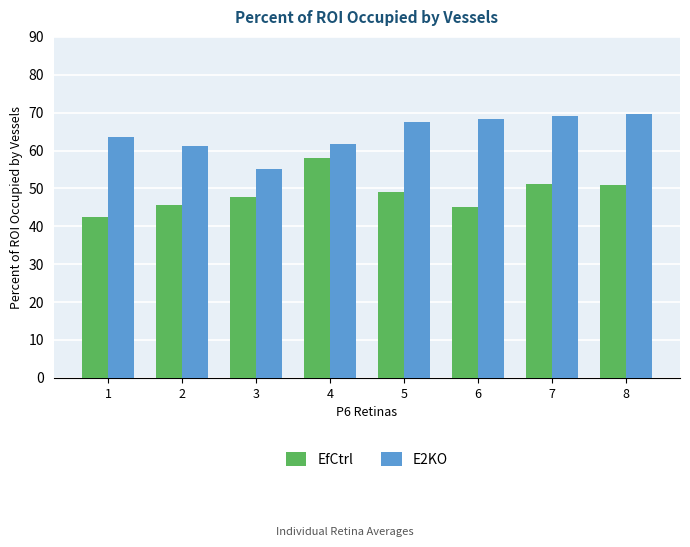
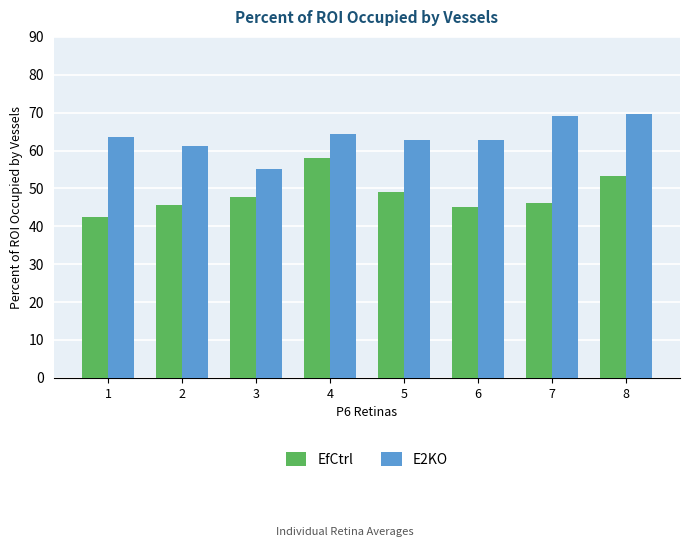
  {
    "EfCtrl": {
      "1": 42,
      "2": 46,
      "3": 48,
      "4": 58,
      "5": 49,
      "6": 45,
-     "7": 51,
-     "8": 51
+     "7": 46,
+     "8": 53
    },
    "E2KO": {
      "1": 64,
      "2": 61,
      "3": 55,
-     "4": 62,
-     "5": 68,
-     "6": 68,
+     "4": 64,
+     "5": 63,
+     "6": 63,
      "7": 69,
      "8": 70
    }
  }
